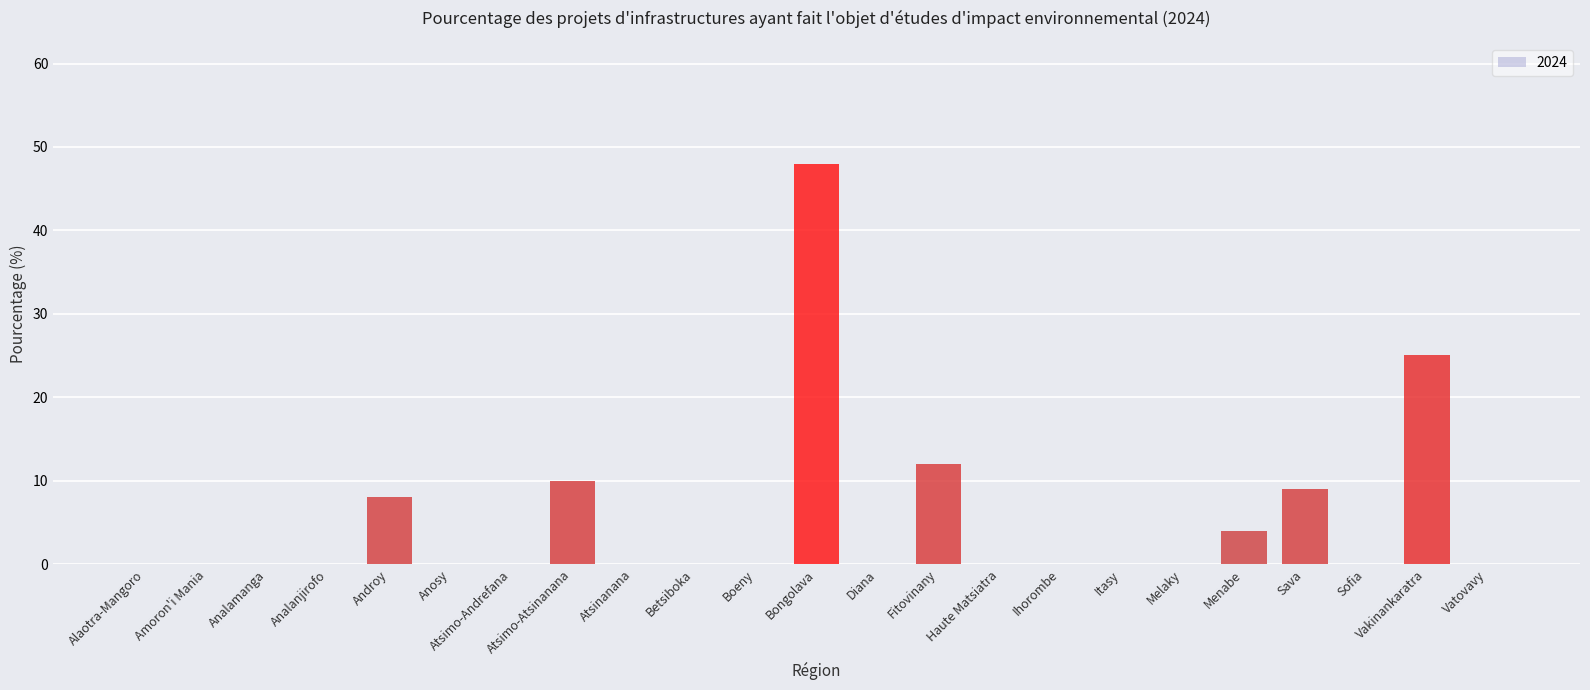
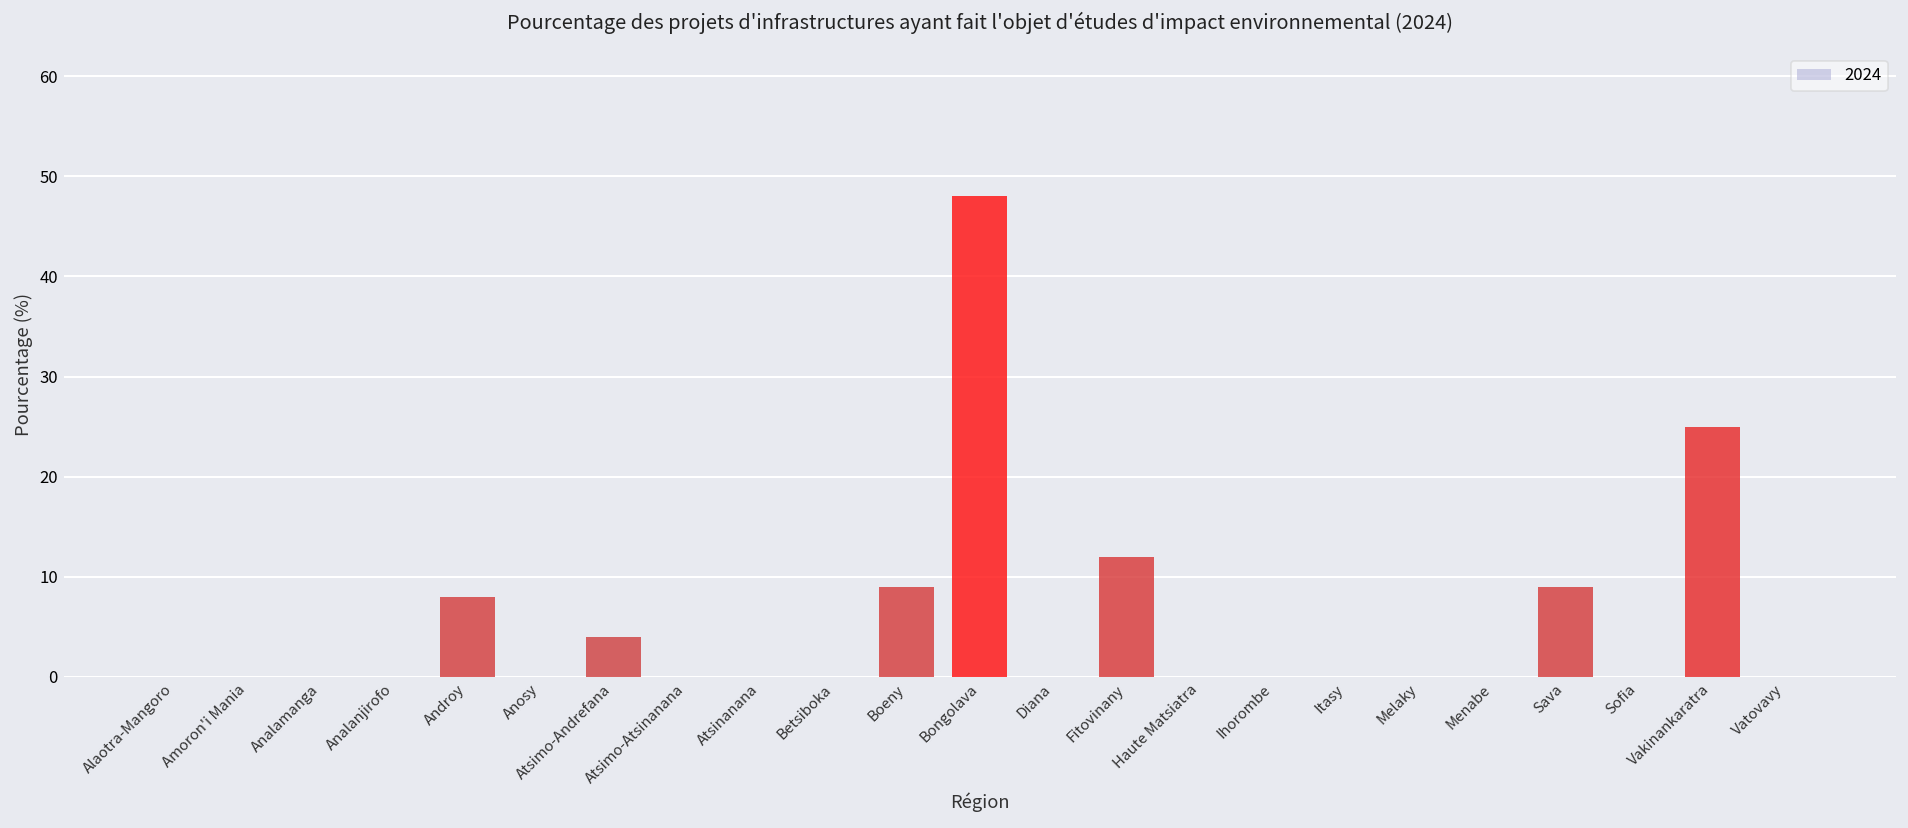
  {
    "Alaotra-Mangoro": 0,
    "Amoron'i Mania": 0,
    "Analamanga": 0,
    "Analanjirofo": 0,
    "Androy": 8,
    "Anosy": 0,
-   "Atsimo-Andrefana": 0,
-   "Atsimo-Atsinanana": 10,
+   "Atsimo-Andrefana": 4,
+   "Atsimo-Atsinanana": 0,
    "Atsinanana": 0,
    "Betsiboka": 0,
-   "Boeny": 0,
+   "Boeny": 9,
    "Bongolava": 48,
    "Diana": 0,
    "Fitovinany": 12,
    "Haute Matsiatra": 0,
    "Ihorombe": 0,
    "Itasy": 0,
    "Melaky": 0,
-   "Menabe": 4,
+   "Menabe": 0,
    "Sava": 9,
    "Sofia": 0,
    "Vakinankaratra": 25,
    "Vatovavy": 0
  }
